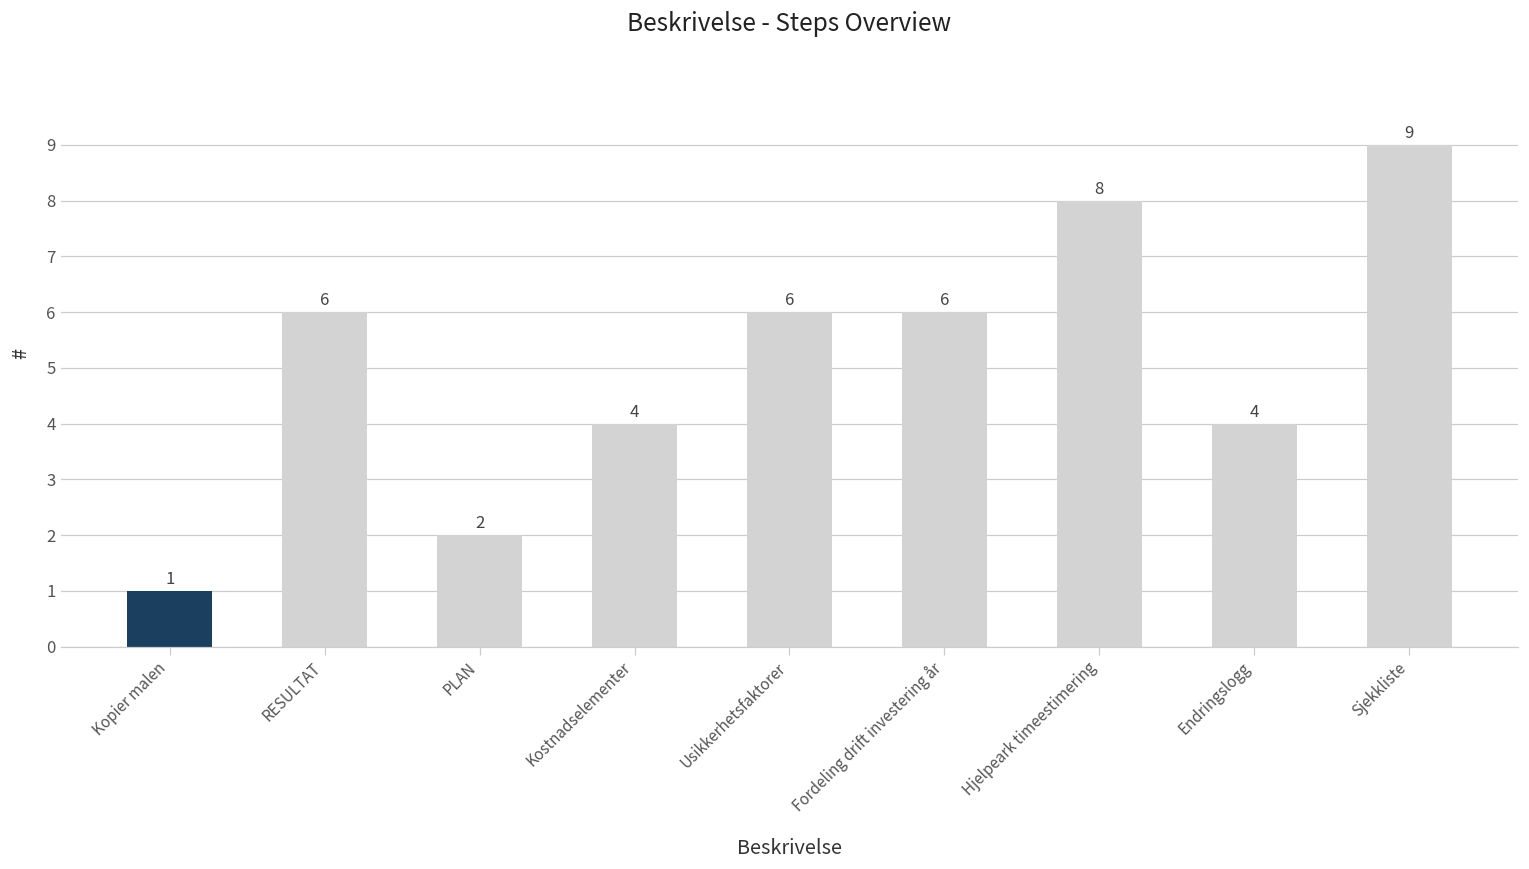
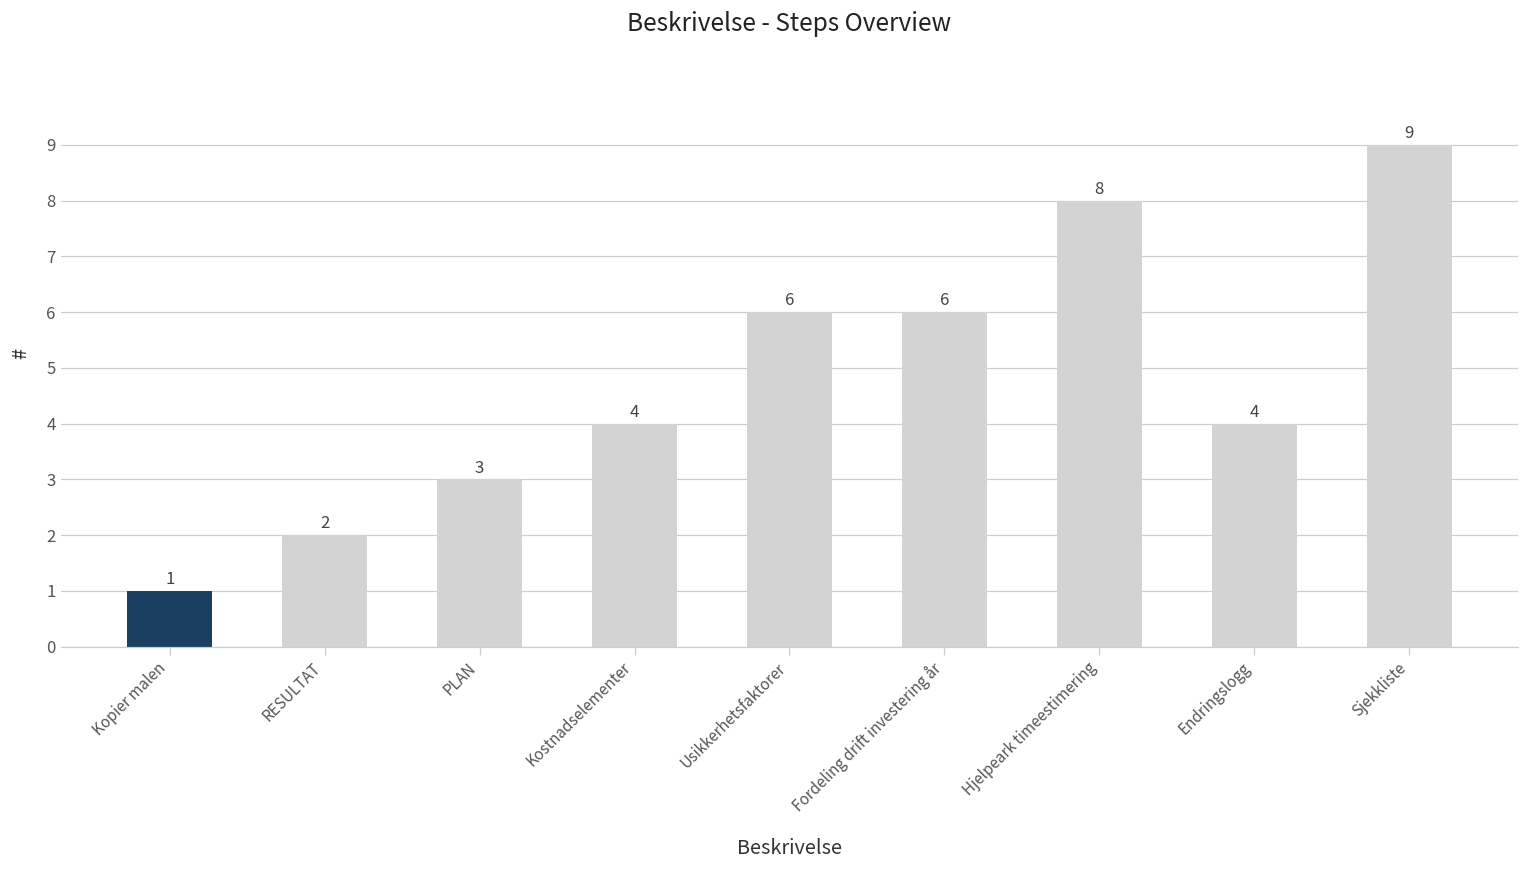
  {
    "Kopier malen": 1,
-   "RESULTAT": 6,
-   "PLAN": 2,
+   "RESULTAT": 2,
+   "PLAN": 3,
    "Kostnadselementer": 4,
    "Usikkerhetsfaktorer": 6,
    "Fordeling drift investering år": 6,
    "Hjelpeark timeestimering": 8,
    "Endringslogg": 4,
    "Sjekkliste": 9
  }
